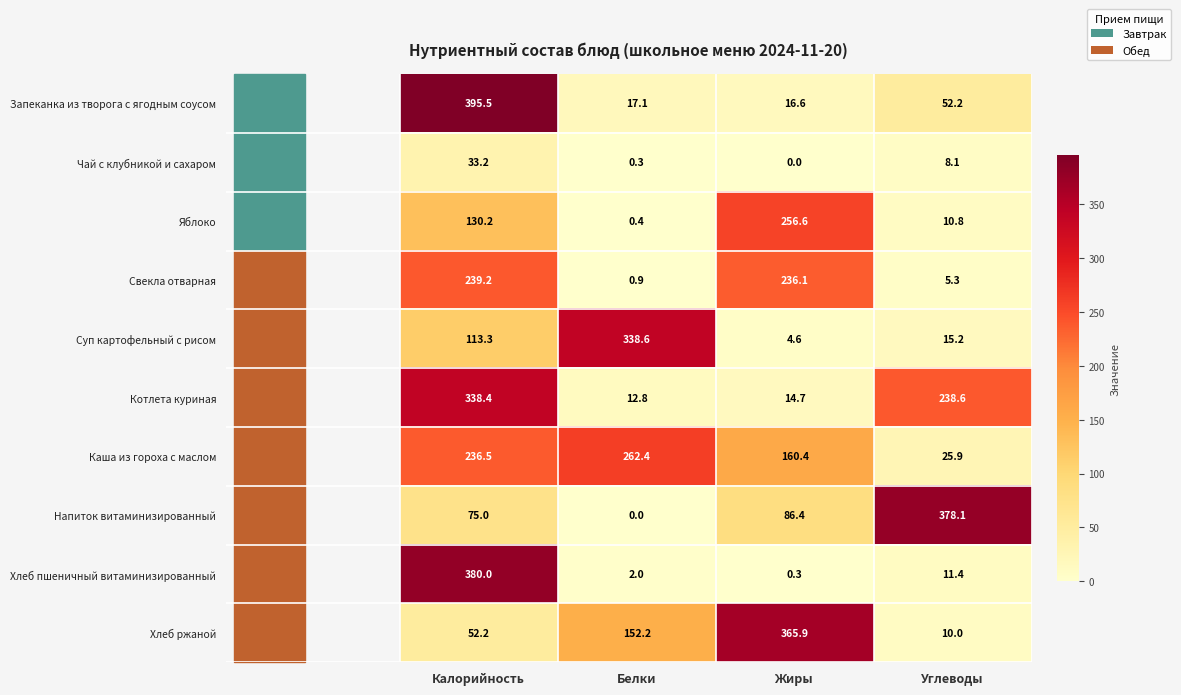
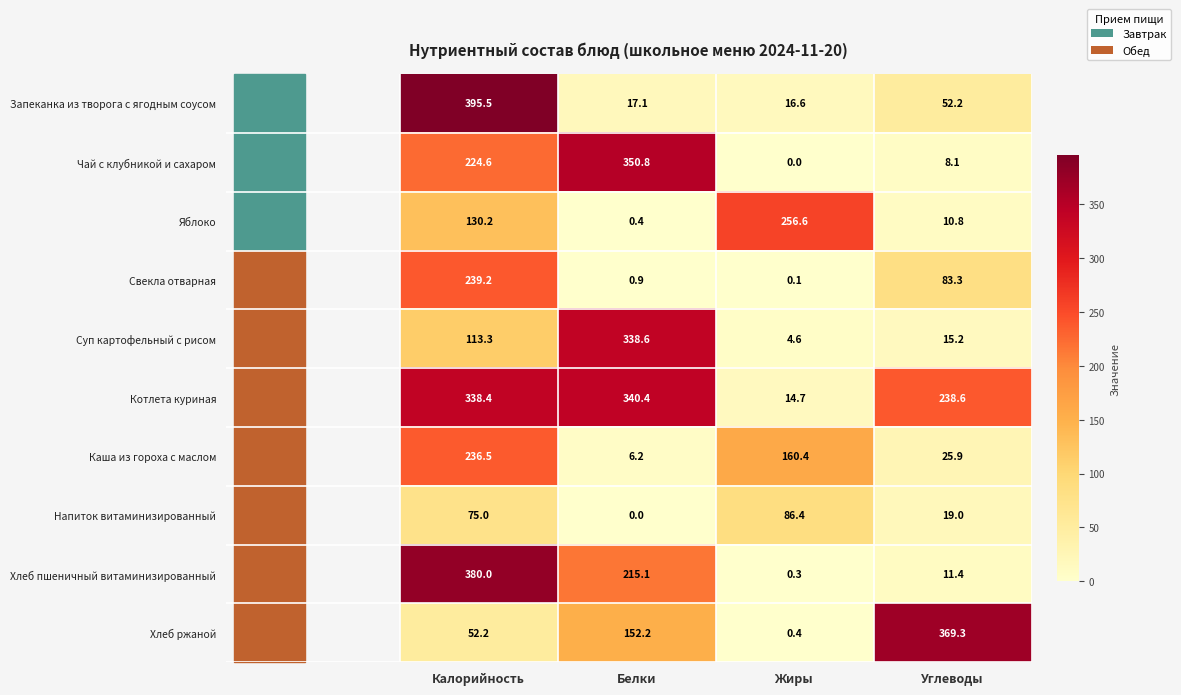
  {
    "Запеканка из творога с ягодным соусом": {
      "Калорийность": 395.5,
      "Белки": 17.1,
      "Жиры": 16.6,
      "Углеводы": 52.2
    },
    "Чай с клубникой и сахаром": {
-     "Калорийность": 33.2,
-     "Белки": 0.3,
+     "Калорийность": 224.6,
+     "Белки": 350.8,
      "Жиры": 0.0,
      "Углеводы": 8.1
    },
    "Яблоко": {
      "Калорийность": 130.2,
      "Белки": 0.4,
      "Жиры": 256.6,
      "Углеводы": 10.8
    },
    "Свекла отварная": {
      "Калорийность": 239.2,
      "Белки": 0.9,
-     "Жиры": 236.1,
-     "Углеводы": 5.3
+     "Жиры": 0.1,
+     "Углеводы": 83.3
    },
    "Суп картофельный с рисом": {
      "Калорийность": 113.3,
      "Белки": 338.6,
      "Жиры": 4.6,
      "Углеводы": 15.2
    },
    "Котлета куриная": {
      "Калорийность": 338.4,
-     "Белки": 12.8,
+     "Белки": 340.4,
      "Жиры": 14.7,
      "Углеводы": 238.6
    },
    "Каша из гороха с маслом": {
      "Калорийность": 236.5,
-     "Белки": 262.4,
+     "Белки": 6.2,
      "Жиры": 160.4,
      "Углеводы": 25.9
    },
    "Напиток витаминизированный": {
      "Калорийность": 75.0,
      "Белки": 0.0,
      "Жиры": 86.4,
-     "Углеводы": 378.1
+     "Углеводы": 19.0
    },
    "Хлеб пшеничный витаминизированный": {
      "Калорийность": 380.0,
-     "Белки": 2.0,
+     "Белки": 215.1,
      "Жиры": 0.3,
      "Углеводы": 11.4
    },
    "Хлеб ржаной": {
      "Калорийность": 52.2,
      "Белки": 152.2,
-     "Жиры": 365.9,
-     "Углеводы": 10.0
+     "Жиры": 0.4,
+     "Углеводы": 369.3
    }
  }
